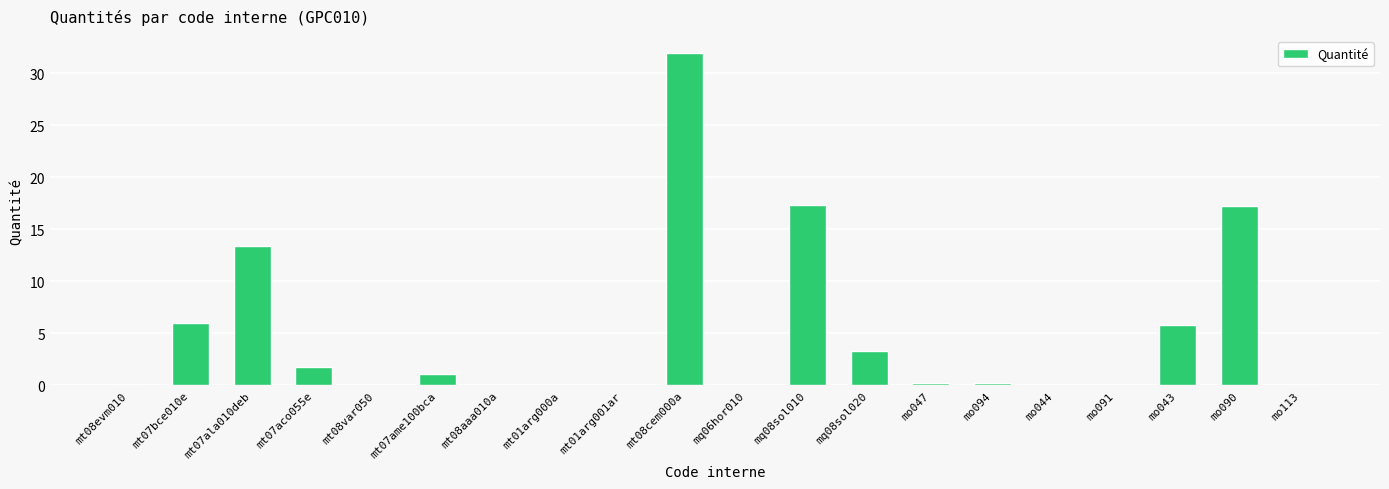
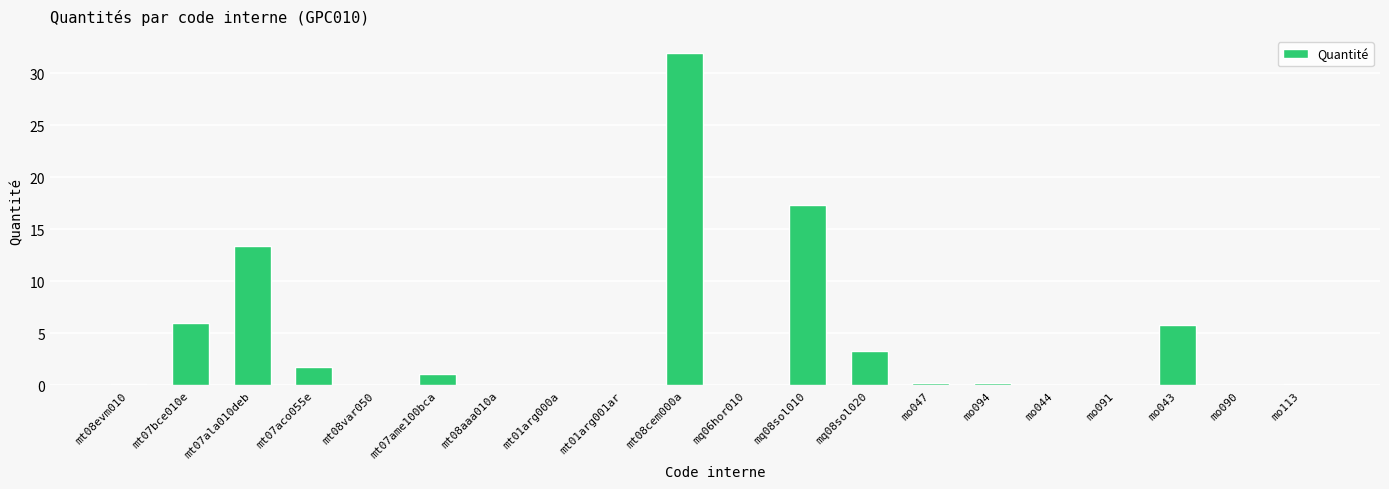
  {
    "mt07bce010e": 6.0,
    "mt07ala010deb": 13.4,
    "mt07aco055e": 1.8,
    "mt07ame100bca": 1.1,
    "mt08cem000a": 32.0,
    "mq08sol010": 17.4,
    "mq08sol020": 3.3,
    "mo043": 5.9,
-   "mo090": 17.2
+   "mo090": 0.1
  }
